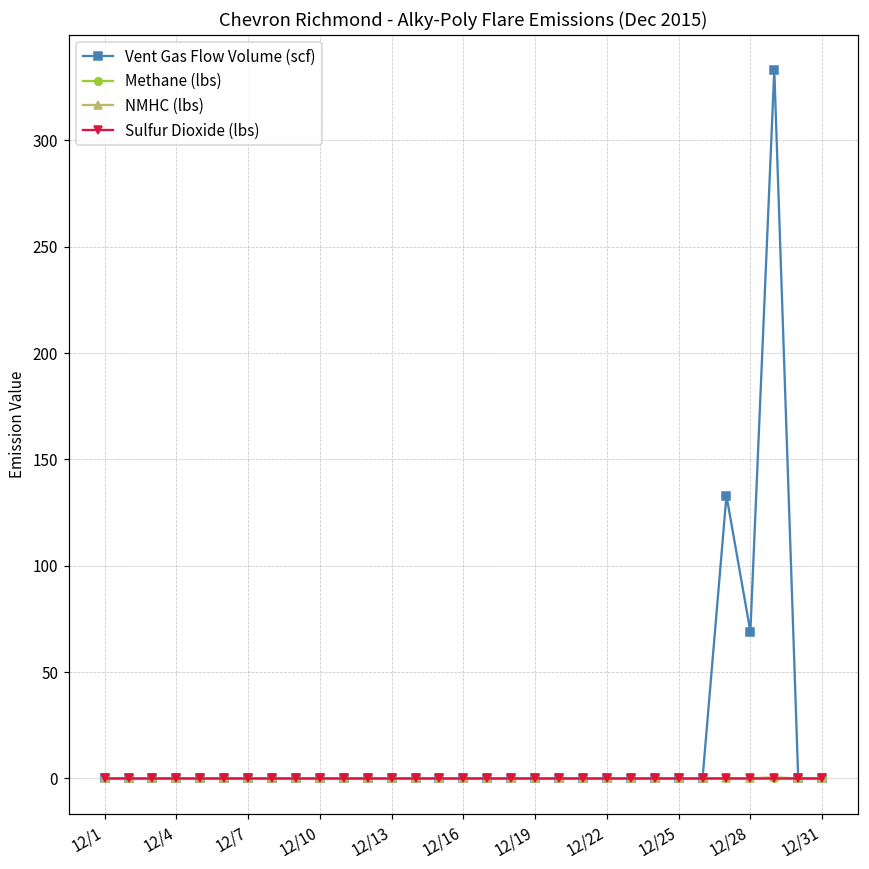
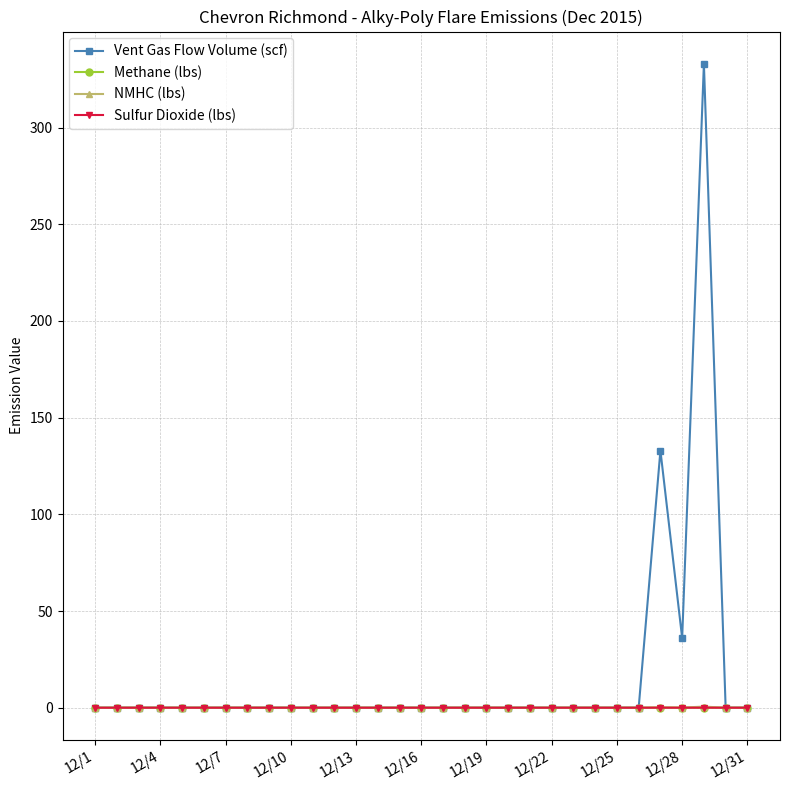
  {
    "Vent Gas Flow Volume (scf)": {
-     "12/28": 69
+     "12/28": 36
    }
  }
